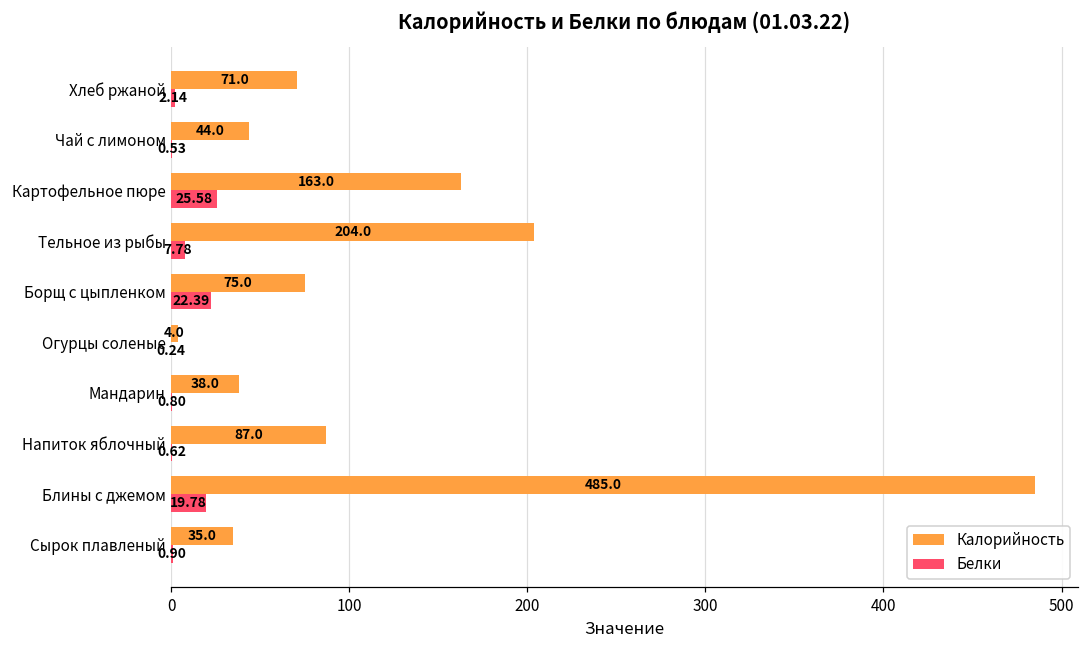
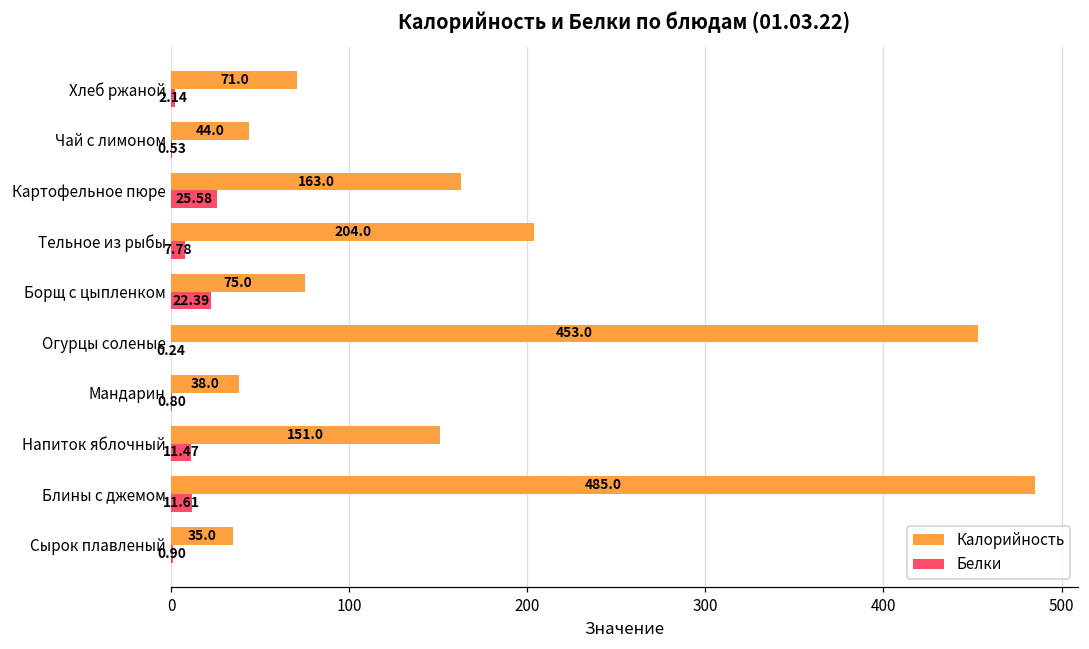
  {
    "Калорийность": {
      "Хлеб ржаной": 71.0,
      "Чай с лимоном": 44.0,
      "Картофельное пюре": 163.0,
      "Тельное из рыбы": 204.0,
      "Борщ с цыпленком": 75.0,
-     "Огурцы соленые": 4.0,
+     "Огурцы соленые": 453.0,
      "Мандарин": 38.0,
-     "Напиток яблочный": 87.0,
+     "Напиток яблочный": 151.0,
      "Блины с джемом": 485.0,
      "Сырок плавленый": 35.0
    },
    "Белки": {
      "Хлеб ржаной": 2.14,
      "Чай с лимоном": 0.53,
      "Картофельное пюре": 25.58,
      "Тельное из рыбы": 7.78,
      "Борщ с цыпленком": 22.39,
      "Огурцы соленые": 0.24,
      "Мандарин": 0.80,
-     "Напиток яблочный": 0.62,
-     "Блины с джемом": 19.78,
+     "Напиток яблочный": 11.47,
+     "Блины с джемом": 11.61,
      "Сырок плавленый": 0.90
    }
  }
